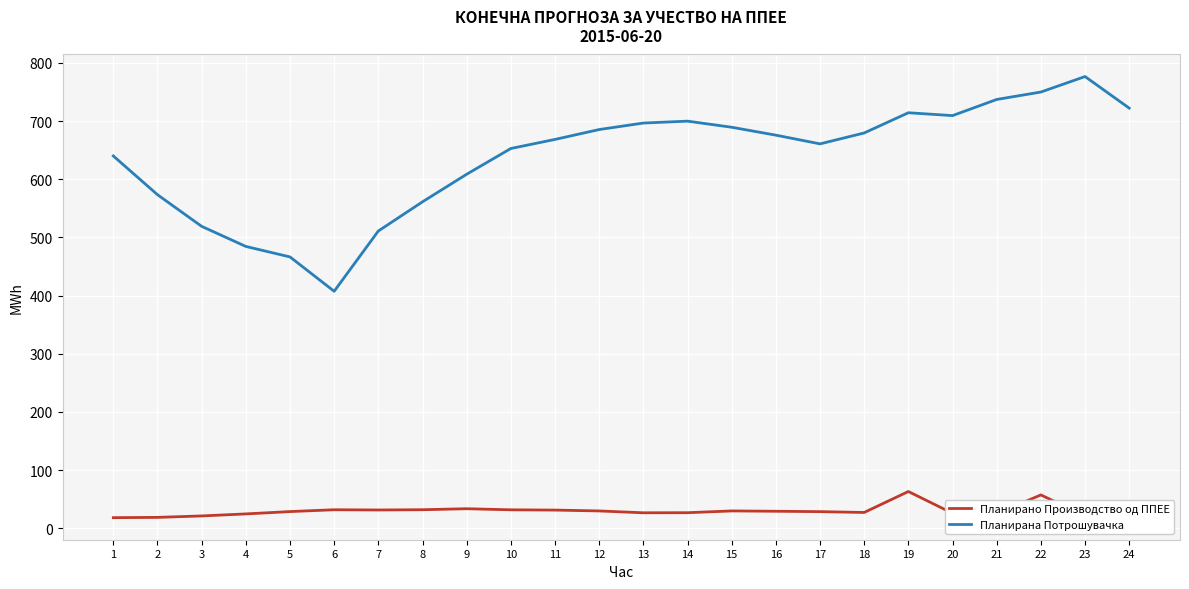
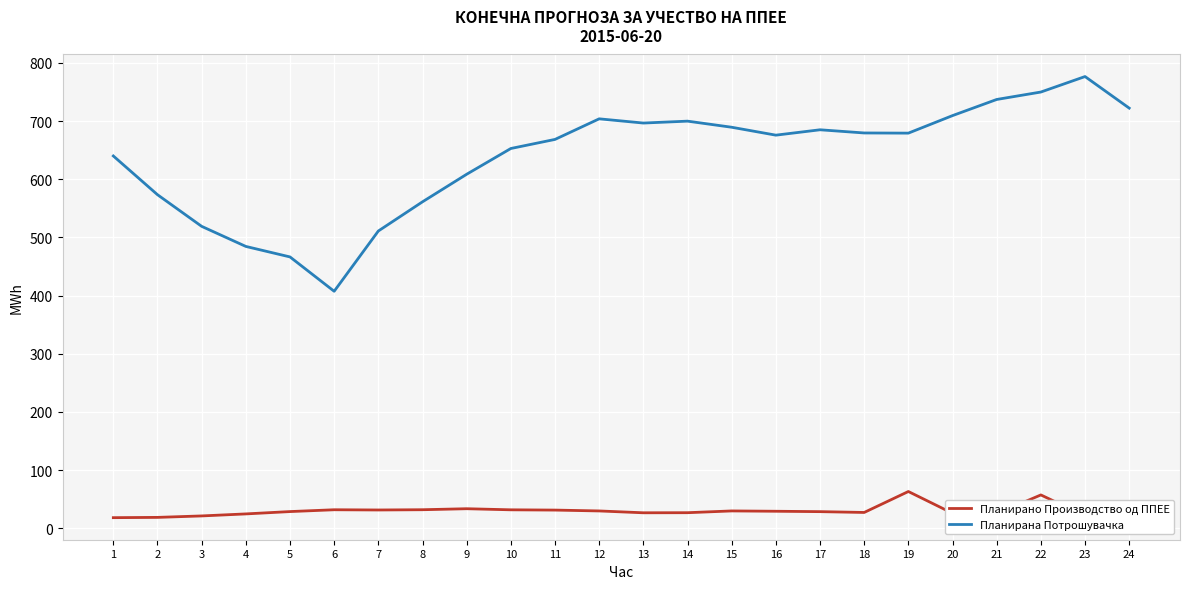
  {
    "Планирано Производство од ППЕЕ": {
      "1": 20,
      "2": 20,
      "3": 20,
      "4": 20,
      "5": 30,
      "6": 30,
      "7": 30,
      "8": 30,
      "9": 30,
      "10": 30,
      "11": 30,
      "12": 30,
      "13": 30,
      "14": 30,
      "15": 30,
      "16": 30,
      "17": 30,
      "18": 30,
      "19": 60,
      "22": 60
    },
    "Планирана Потрошувачка": {
      "1": 640,
      "2": 570,
      "3": 520,
      "4": 480,
      "5": 470,
      "6": 410,
      "7": 510,
      "8": 560,
      "9": 610,
      "10": 650,
      "11": 670,
-     "12": 690,
+     "12": 700,
      "13": 700,
      "14": 700,
      "15": 690,
      "16": 680,
-     "17": 660,
+     "17": 690,
      "18": 680,
-     "19": 710,
+     "19": 680,
      "20": 710,
      "21": 740,
      "22": 750,
      "23": 780,
      "24": 720
    }
  }
